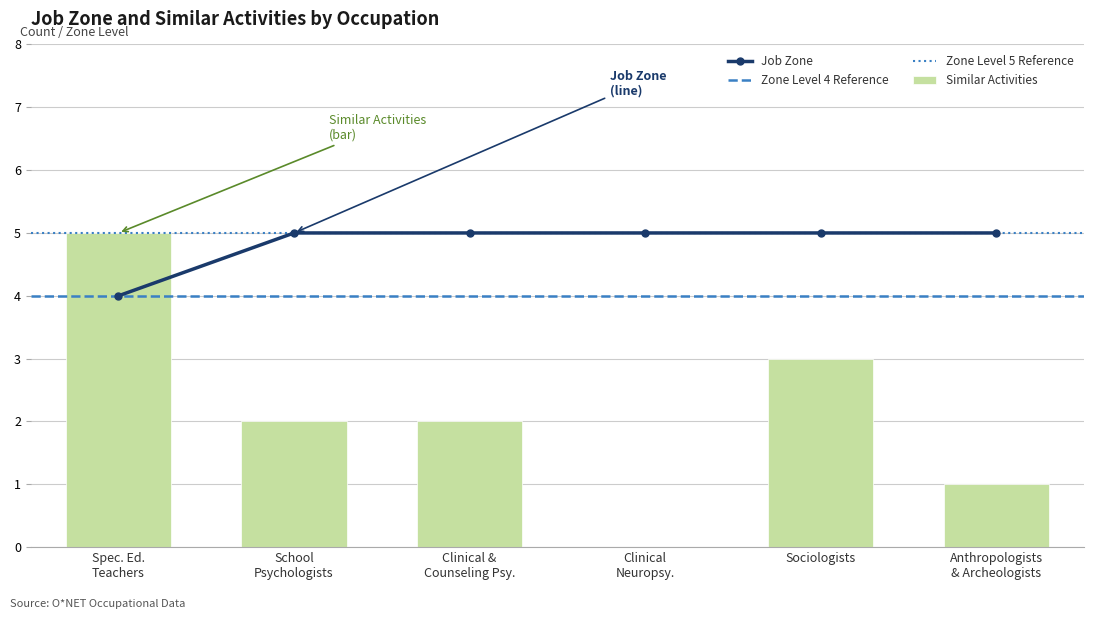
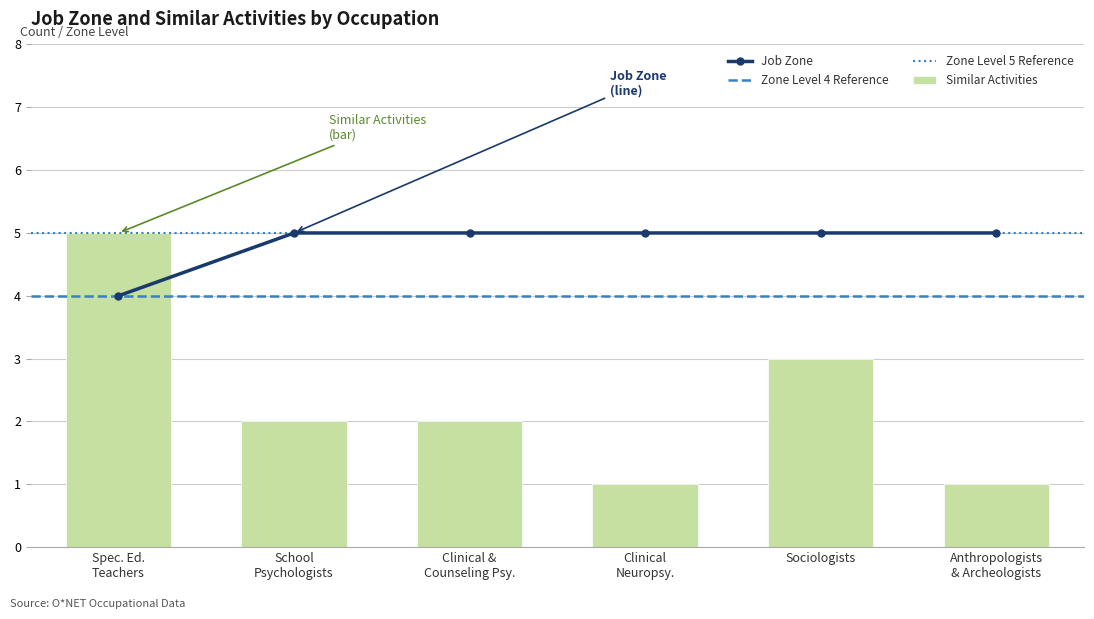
  {
    "Job Zone": {
      "Spec. Ed. Teachers": 4,
      "School Psychologists": 5,
      "Clinical & Counseling Psy.": 5,
      "Clinical Neuropsy.": 5,
      "Sociologists": 5,
      "Anthropologists & Archeologists": 5
    },
    "Similar Activities": {
      "Spec. Ed. Teachers": 5,
      "School Psychologists": 2,
      "Clinical & Counseling Psy.": 2,
-     "Clinical Neuropsy.": 0,
+     "Clinical Neuropsy.": 1,
      "Sociologists": 3,
      "Anthropologists & Archeologists": 1
    }
  }
